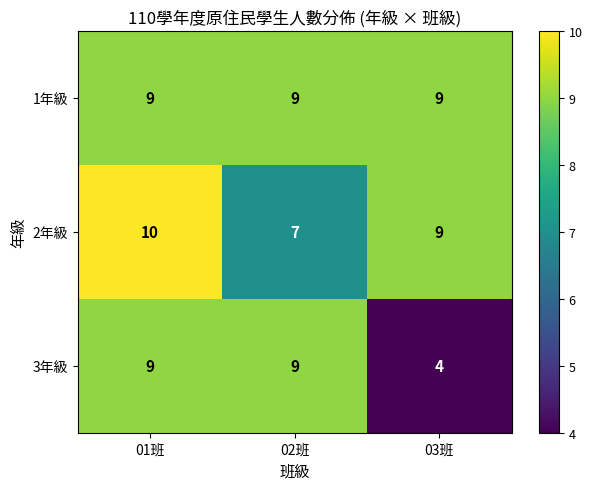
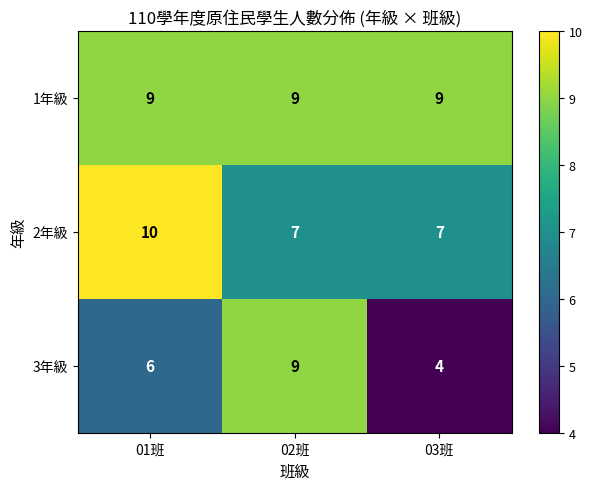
  {
    "1年級": {
      "01班": 9,
      "02班": 9,
      "03班": 9
    },
    "2年級": {
      "01班": 10,
      "02班": 7,
-     "03班": 9
+     "03班": 7
    },
    "3年級": {
-     "01班": 9,
+     "01班": 6,
      "02班": 9,
      "03班": 4
    }
  }
